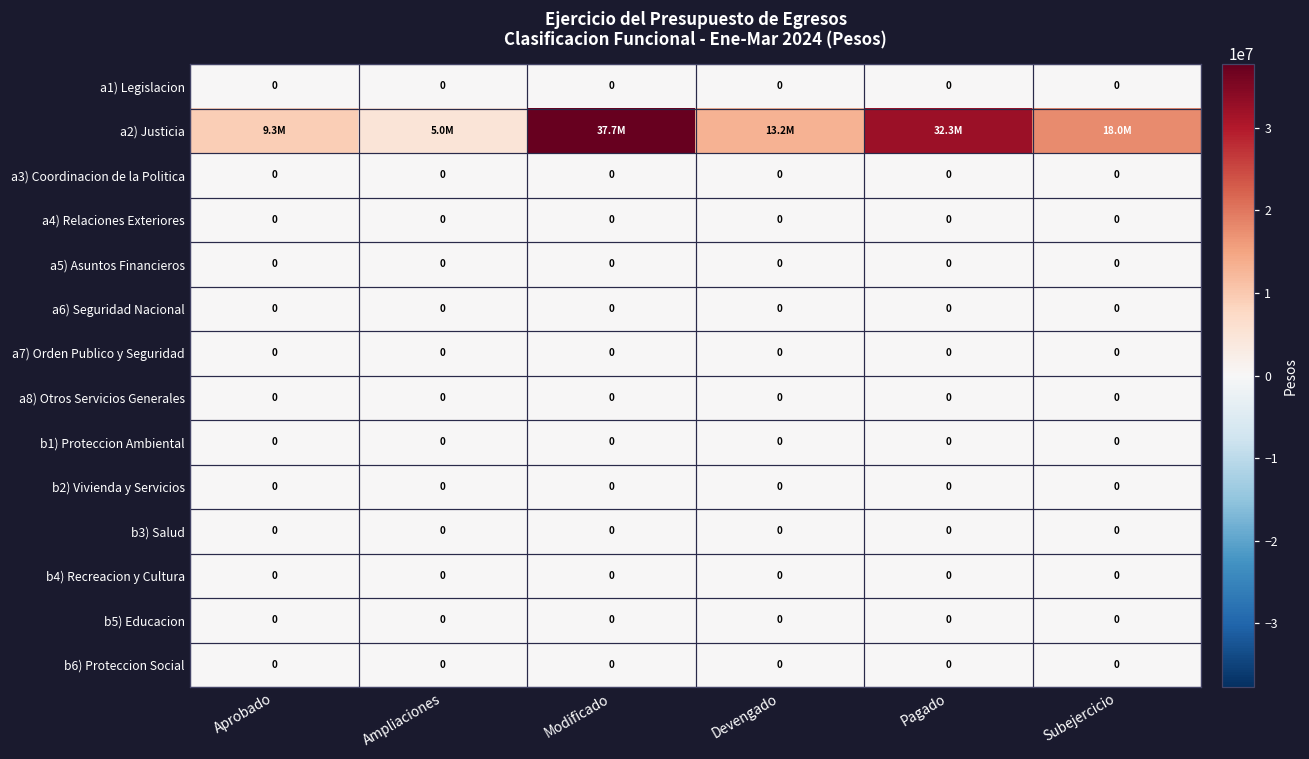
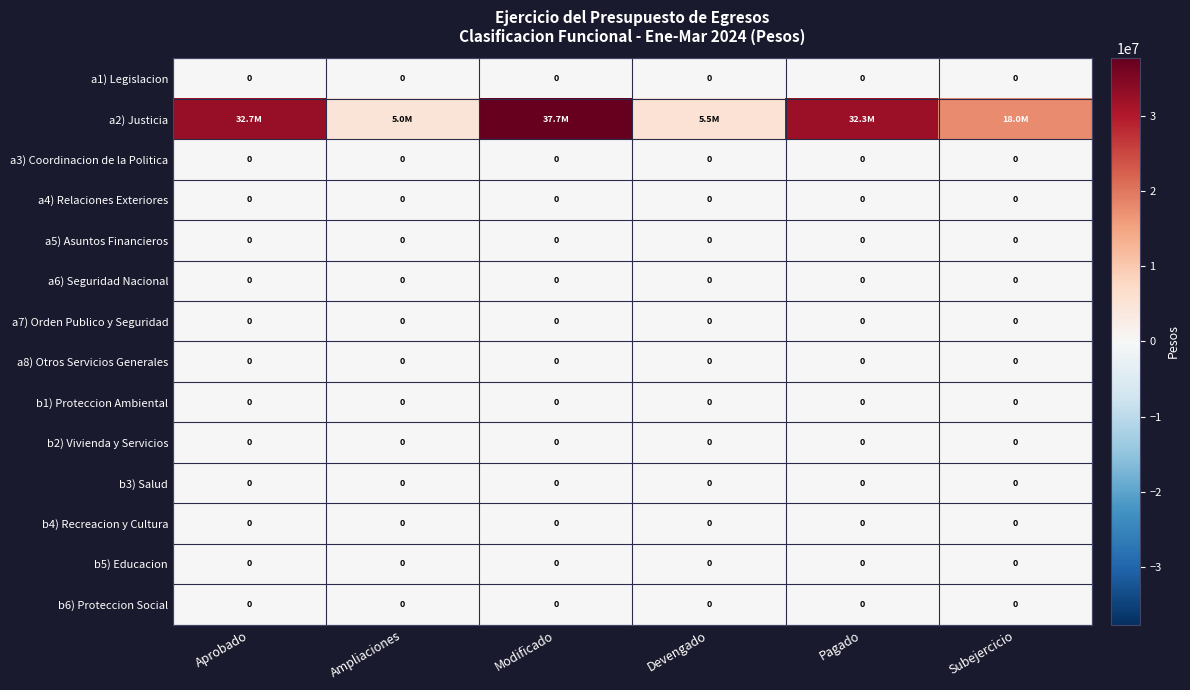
  {
    "a1) Legislacion": {
      "Aprobado": "0",
      "Ampliaciones": "0",
      "Modificado": "0",
      "Devengado": "0",
      "Pagado": "0",
      "Subejercicio": "0"
    },
    "a2) Justicia": {
-     "Aprobado": "9.3M",
+     "Aprobado": "32.7M",
      "Ampliaciones": "5.0M",
      "Modificado": "37.7M",
-     "Devengado": "13.2M",
+     "Devengado": "5.5M",
      "Pagado": "32.3M",
      "Subejercicio": "18.0M"
    },
    "a3) Coordinacion de la Politica": {
      "Aprobado": "0",
      "Ampliaciones": "0",
      "Modificado": "0",
      "Devengado": "0",
      "Pagado": "0",
      "Subejercicio": "0"
    },
    "a4) Relaciones Exteriores": {
      "Aprobado": "0",
      "Ampliaciones": "0",
      "Modificado": "0",
      "Devengado": "0",
      "Pagado": "0",
      "Subejercicio": "0"
    },
    "a5) Asuntos Financieros": {
      "Aprobado": "0",
      "Ampliaciones": "0",
      "Modificado": "0",
      "Devengado": "0",
      "Pagado": "0",
      "Subejercicio": "0"
    },
    "a6) Seguridad Nacional": {
      "Aprobado": "0",
      "Ampliaciones": "0",
      "Modificado": "0",
      "Devengado": "0",
      "Pagado": "0",
      "Subejercicio": "0"
    },
    "a7) Orden Publico y Seguridad": {
      "Aprobado": "0",
      "Ampliaciones": "0",
      "Modificado": "0",
      "Devengado": "0",
      "Pagado": "0",
      "Subejercicio": "0"
    },
    "a8) Otros Servicios Generales": {
      "Aprobado": "0",
      "Ampliaciones": "0",
      "Modificado": "0",
      "Devengado": "0",
      "Pagado": "0",
      "Subejercicio": "0"
    },
    "b1) Proteccion Ambiental": {
      "Aprobado": "0",
      "Ampliaciones": "0",
      "Modificado": "0",
      "Devengado": "0",
      "Pagado": "0",
      "Subejercicio": "0"
    },
    "b2) Vivienda y Servicios": {
      "Aprobado": "0",
      "Ampliaciones": "0",
      "Modificado": "0",
      "Devengado": "0",
      "Pagado": "0",
      "Subejercicio": "0"
    },
    "b3) Salud": {
      "Aprobado": "0",
      "Ampliaciones": "0",
      "Modificado": "0",
      "Devengado": "0",
      "Pagado": "0",
      "Subejercicio": "0"
    },
    "b4) Recreacion y Cultura": {
      "Aprobado": "0",
      "Ampliaciones": "0",
      "Modificado": "0",
      "Devengado": "0",
      "Pagado": "0",
      "Subejercicio": "0"
    },
    "b5) Educacion": {
      "Aprobado": "0",
      "Ampliaciones": "0",
      "Modificado": "0",
      "Devengado": "0",
      "Pagado": "0",
      "Subejercicio": "0"
    },
    "b6) Proteccion Social": {
      "Aprobado": "0",
      "Ampliaciones": "0",
      "Modificado": "0",
      "Devengado": "0",
      "Pagado": "0",
      "Subejercicio": "0"
    }
  }
